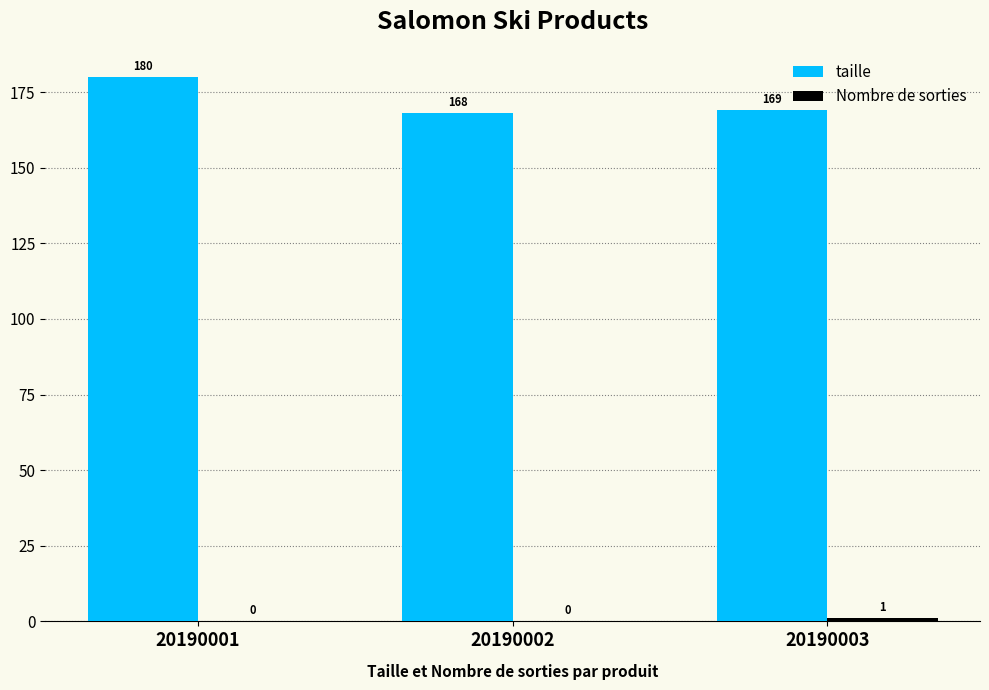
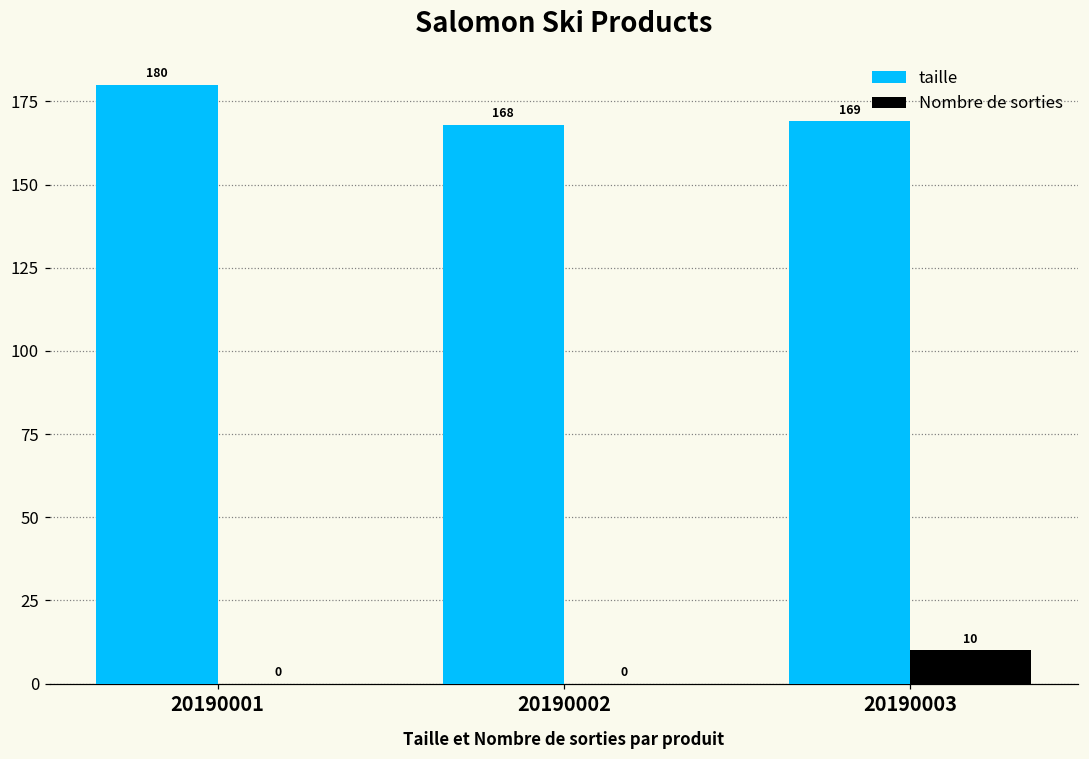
  {
    "taille": {
      "20190001": 180,
      "20190002": 168,
      "20190003": 169
    },
    "Nombre de sorties": {
      "20190001": 0,
      "20190002": 0,
-     "20190003": 1
+     "20190003": 10
    }
  }
